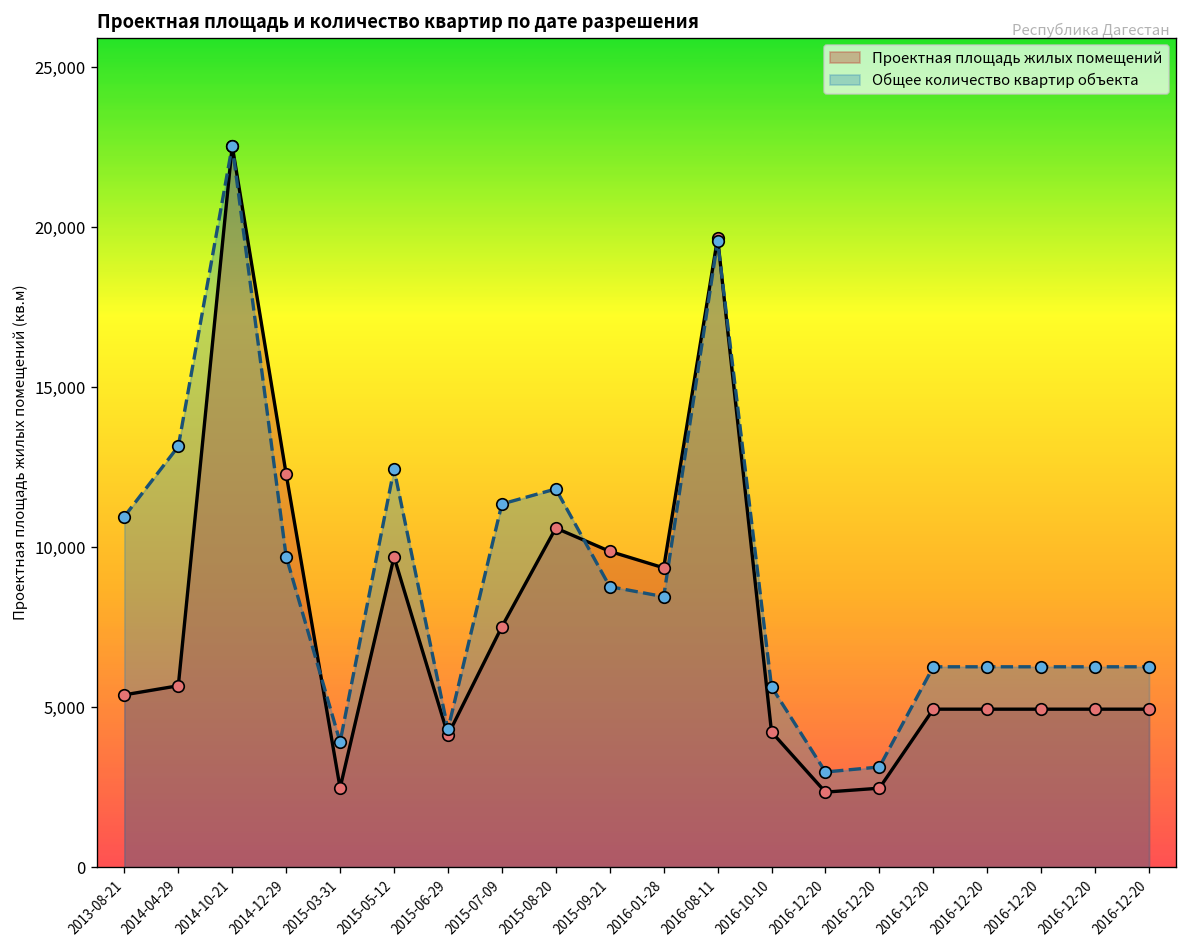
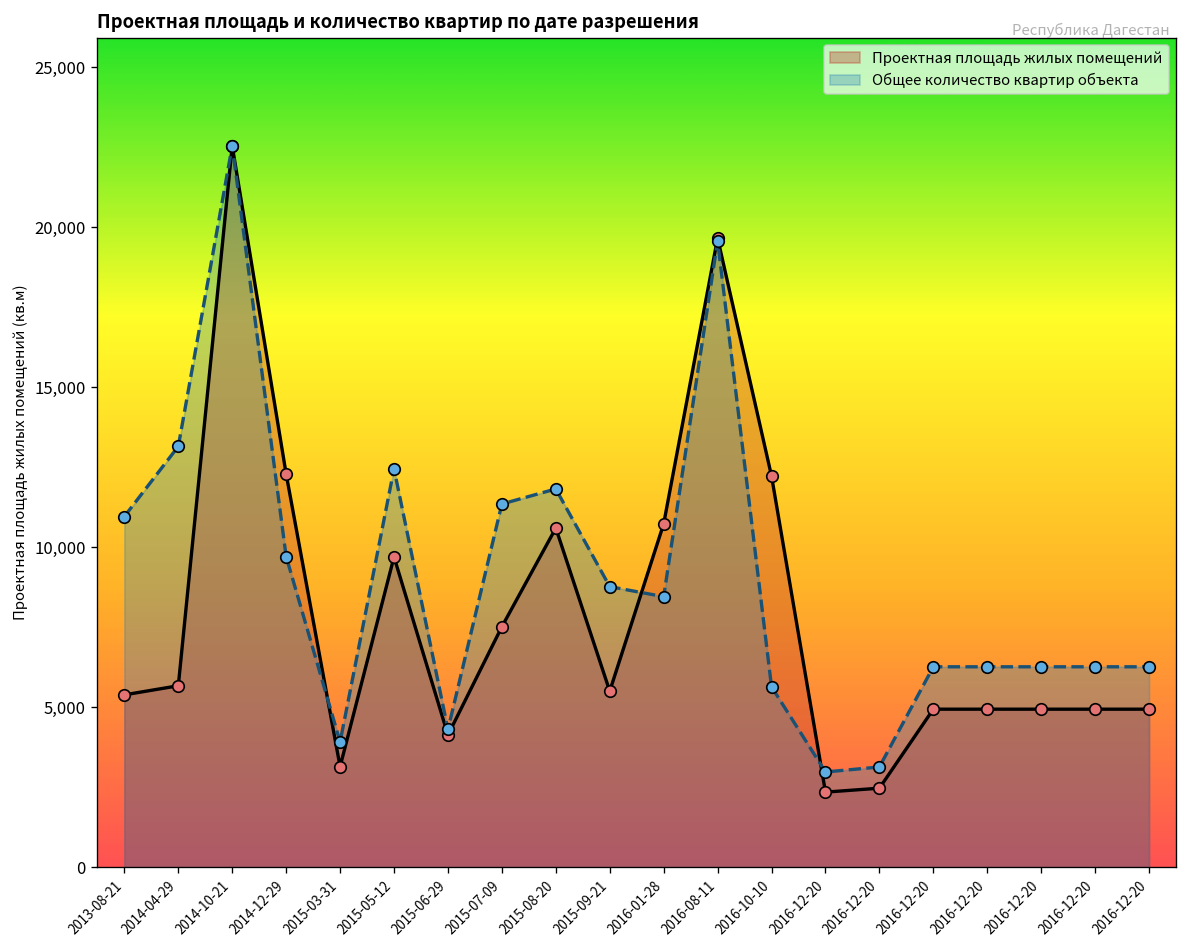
  {
    "Проектная площадь жилых помещений": {
      "2013-08-21": "5,400",
      "2014-04-29": "5,700",
      "2014-12-29": "12,300",
-     "2015-03-31": "2,500",
+     "2015-03-31": "3,100",
      "2015-05-12": "9,700",
      "2015-06-29": "4,100",
      "2015-07-09": "7,500",
      "2015-08-20": "10,600",
-     "2015-09-21": "9,900",
-     "2016-01-28": "9,400",
-     "2016-10-10": "4,200"
+     "2015-09-21": "5,500",
+     "2016-01-28": "10,700",
+     "2016-10-10": "12,200"
    },
    "Общее количество квартир объекта": {
      "2013-08-21": "11,000",
      "2014-04-29": "13,100",
      "2014-12-29": "9,700",
      "2015-03-31": "3,900",
      "2015-05-12": "12,400",
      "2015-06-29": "4,300",
      "2015-07-09": "11,300",
      "2015-08-20": "11,800",
      "2015-09-21": "8,800",
      "2016-01-28": "8,500",
      "2016-10-10": "5,600"
    }
  }
